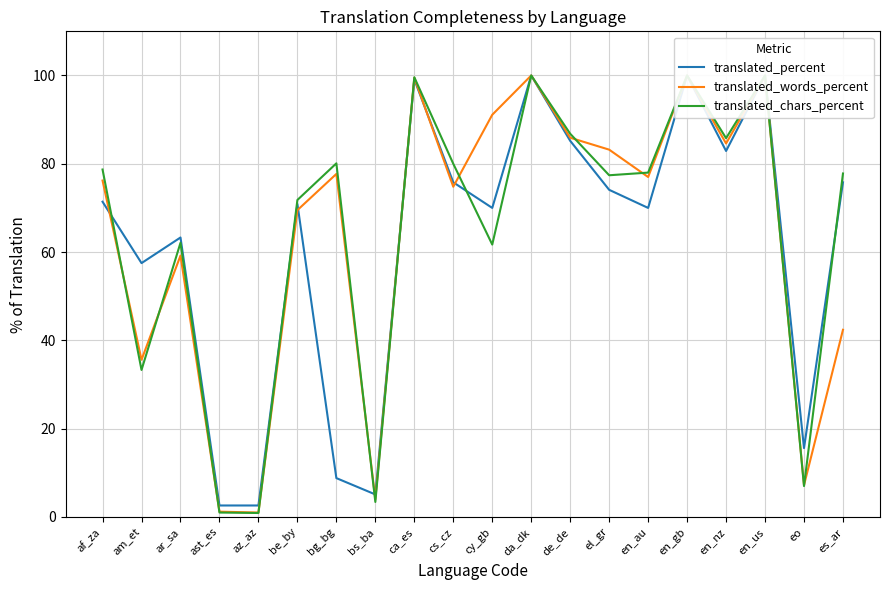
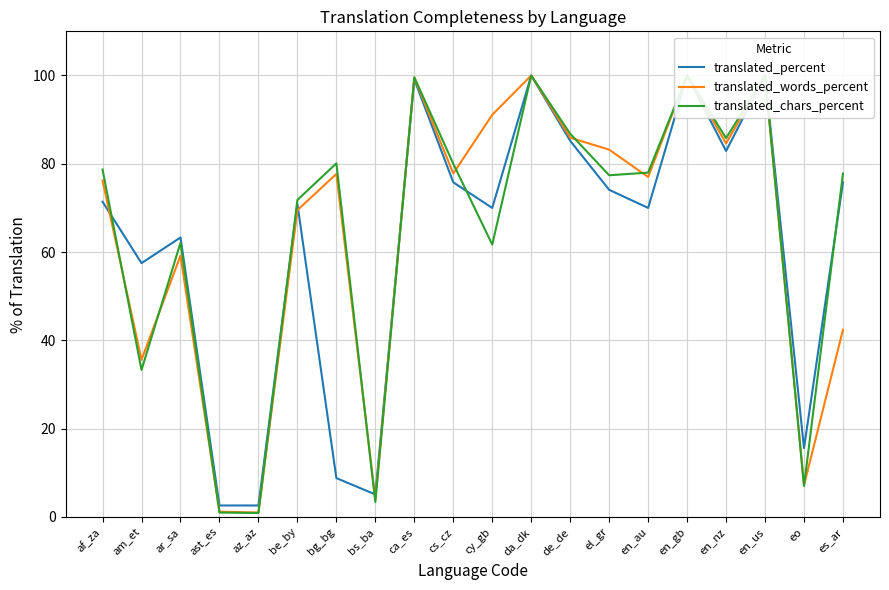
  {
    "translated_percent": {
      "af_za": 71,
      "am_et": 58,
      "ar_sa": 63,
      "ast_es": 3,
      "az_az": 3,
      "be_by": 71,
      "bg_bg": 9,
      "bs_ba": 5,
      "cs_cz": 76,
      "cy_gb": 70,
      "de_de": 85,
      "el_gr": 74,
      "en_au": 70,
      "en_nz": 83,
      "eo": 16,
      "es_ar": 76
    },
    "translated_words_percent": {
      "af_za": 76,
      "am_et": 36,
      "ar_sa": 59,
      "be_by": 70,
      "bg_bg": 78,
      "bs_ba": 4,
-     "cs_cz": 75,
+     "cs_cz": 78,
      "cy_gb": 91,
      "de_de": 86,
      "el_gr": 83,
      "en_au": 77,
      "en_nz": 85,
      "es_ar": 42
    },
    "translated_chars_percent": {
      "af_za": 79,
      "am_et": 33,
      "ar_sa": 62,
      "be_by": 72,
      "bg_bg": 80,
      "bs_ba": 3,
      "cs_cz": 80,
      "cy_gb": 62,
      "de_de": 87,
      "el_gr": 77,
      "en_au": 78,
      "en_nz": 86,
      "es_ar": 78
    }
  }
